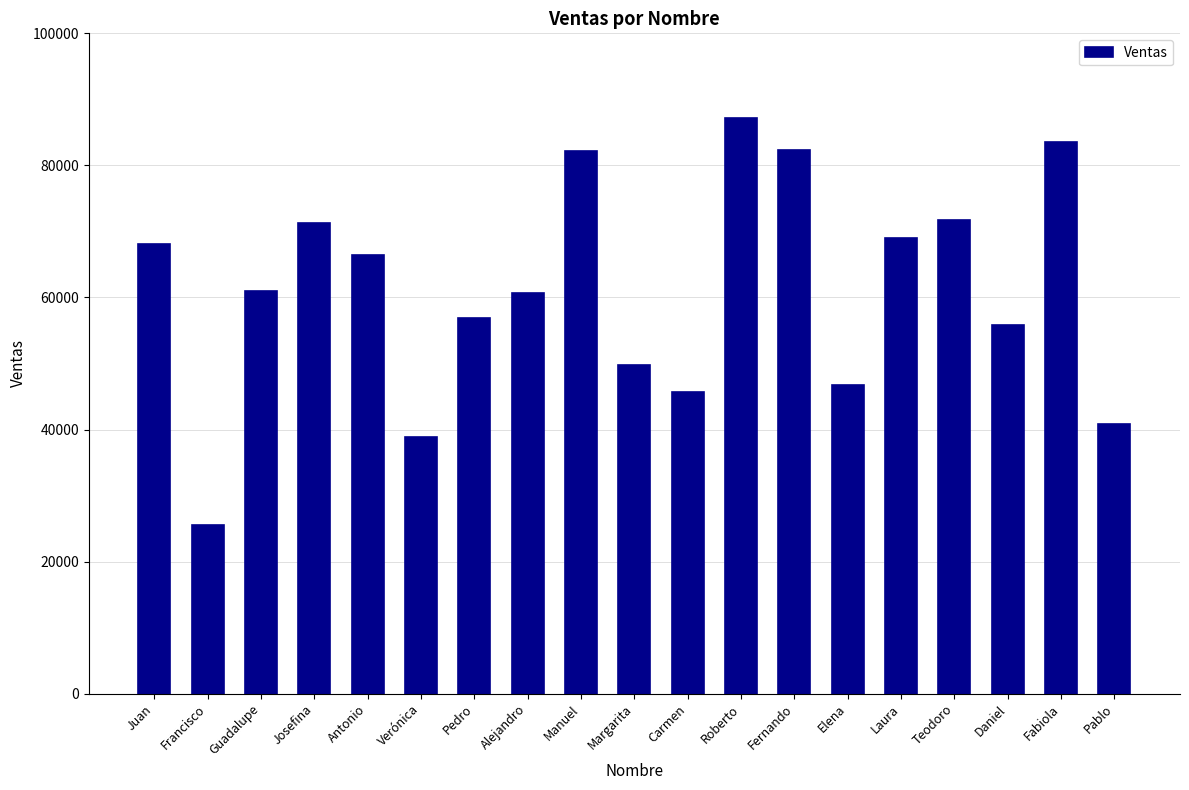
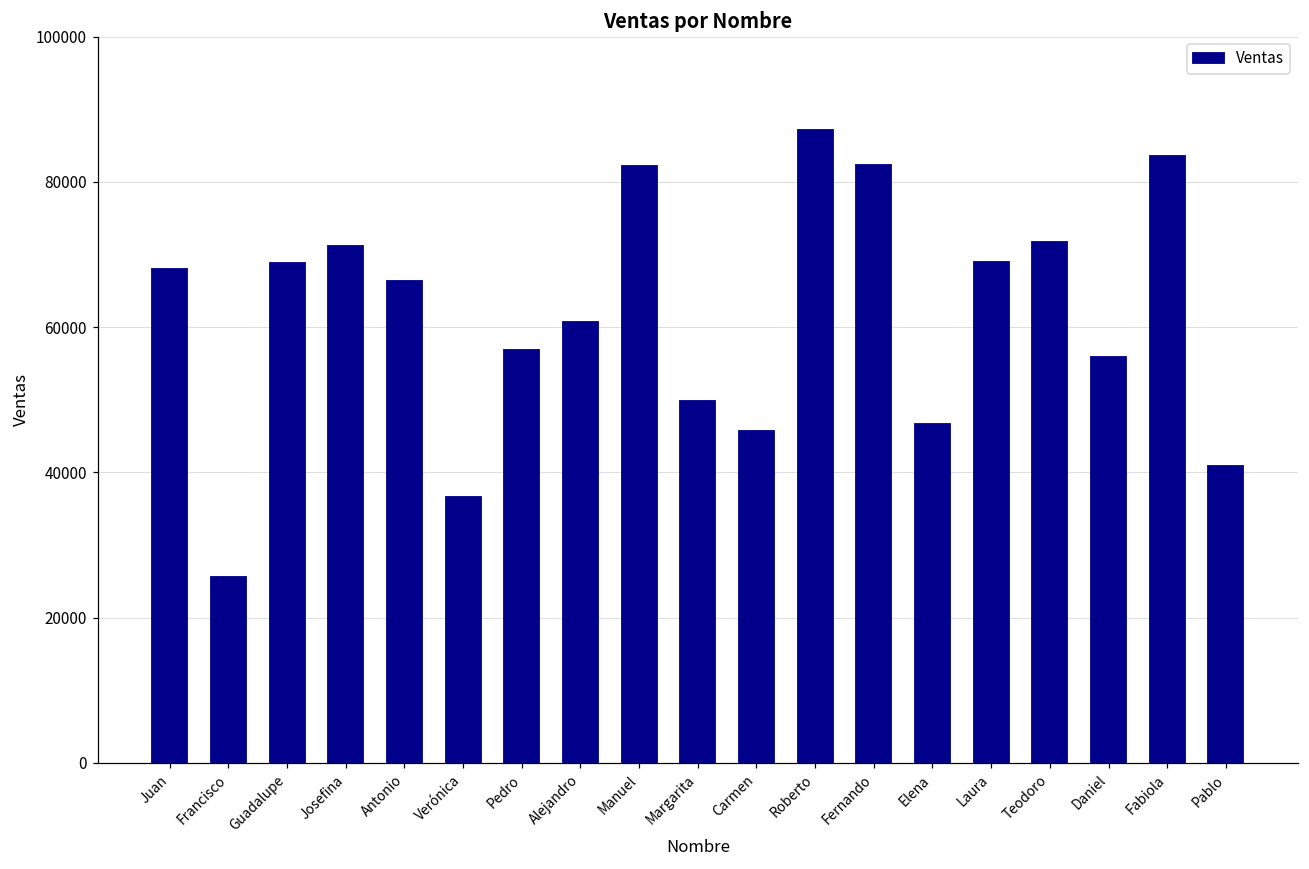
  {
    "Juan": 68000,
    "Francisco": 26000,
-   "Guadalupe": 61000,
+   "Guadalupe": 69000,
    "Josefina": 71000,
    "Antonio": 66000,
-   "Verónica": 39000,
+   "Verónica": 37000,
    "Pedro": 57000,
    "Alejandro": 61000,
    "Manuel": 82000,
    "Margarita": 50000,
    "Carmen": 46000,
    "Roberto": 87000,
    "Fernando": 82000,
    "Elena": 47000,
    "Laura": 69000,
    "Teodoro": 72000,
    "Daniel": 56000,
    "Fabiola": 84000,
    "Pablo": 41000
  }
